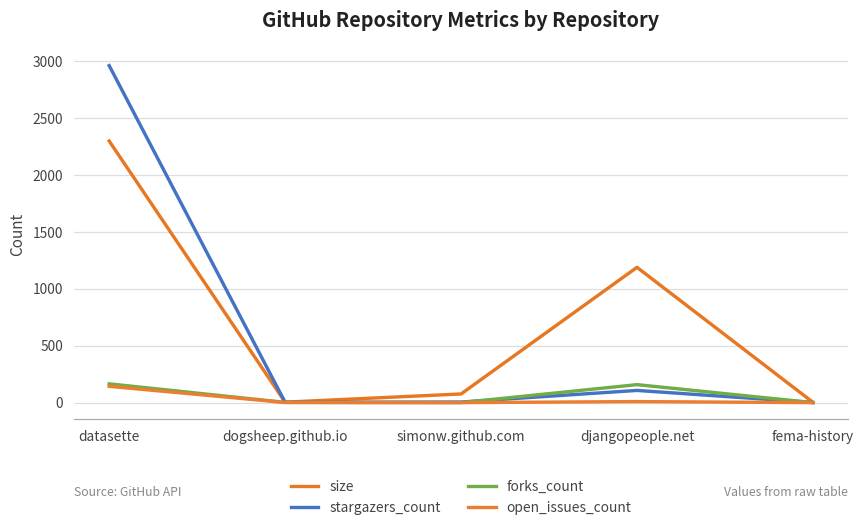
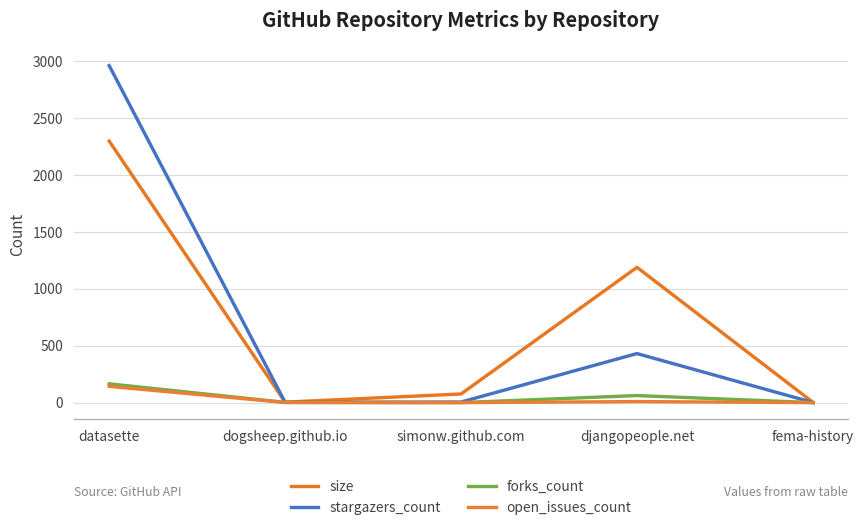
  {
    "stargazers_count": {
      "datasette": 2960,
-     "djangopeople.net": 110
+     "djangopeople.net": 430
    },
    "forks_count": {
-     "djangopeople.net": 160
+     "djangopeople.net": 60
    }
  }
